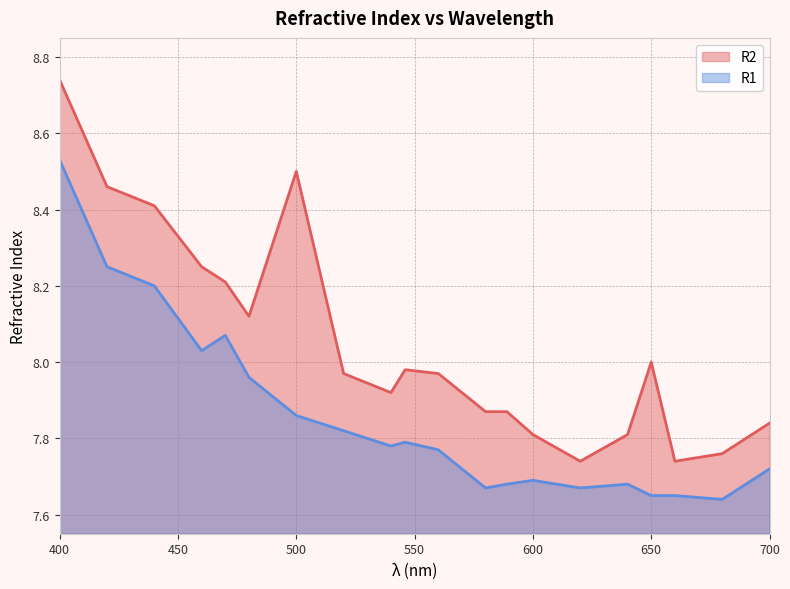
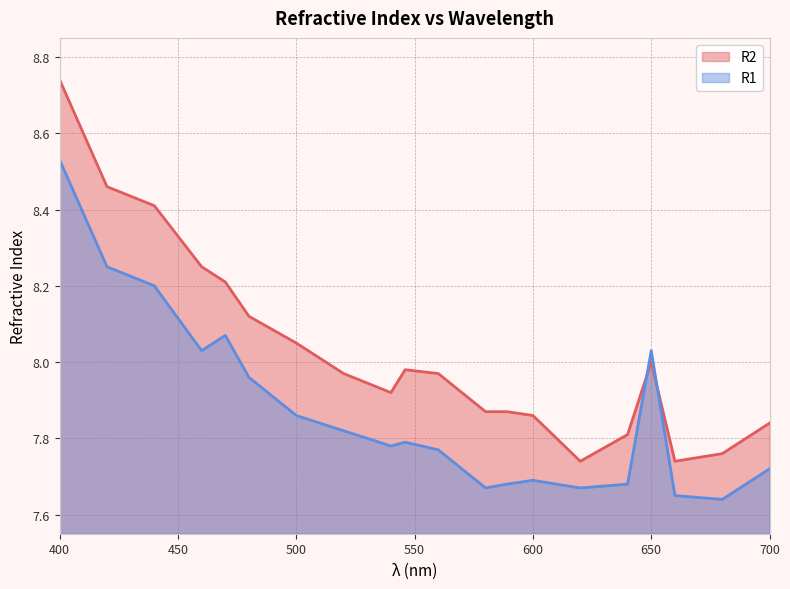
  {
    "R2": {
      "400": 8.74,
-     "500": 8.50,
-     "600": 7.81,
+     "500": 8.05,
+     "600": 7.86,
      "650": 8.00,
      "700": 7.84
    },
    "R1": {
      "400": 8.53,
      "500": 7.86,
      "600": 7.69,
-     "650": 7.65,
+     "650": 8.03,
      "700": 7.72
    }
  }
